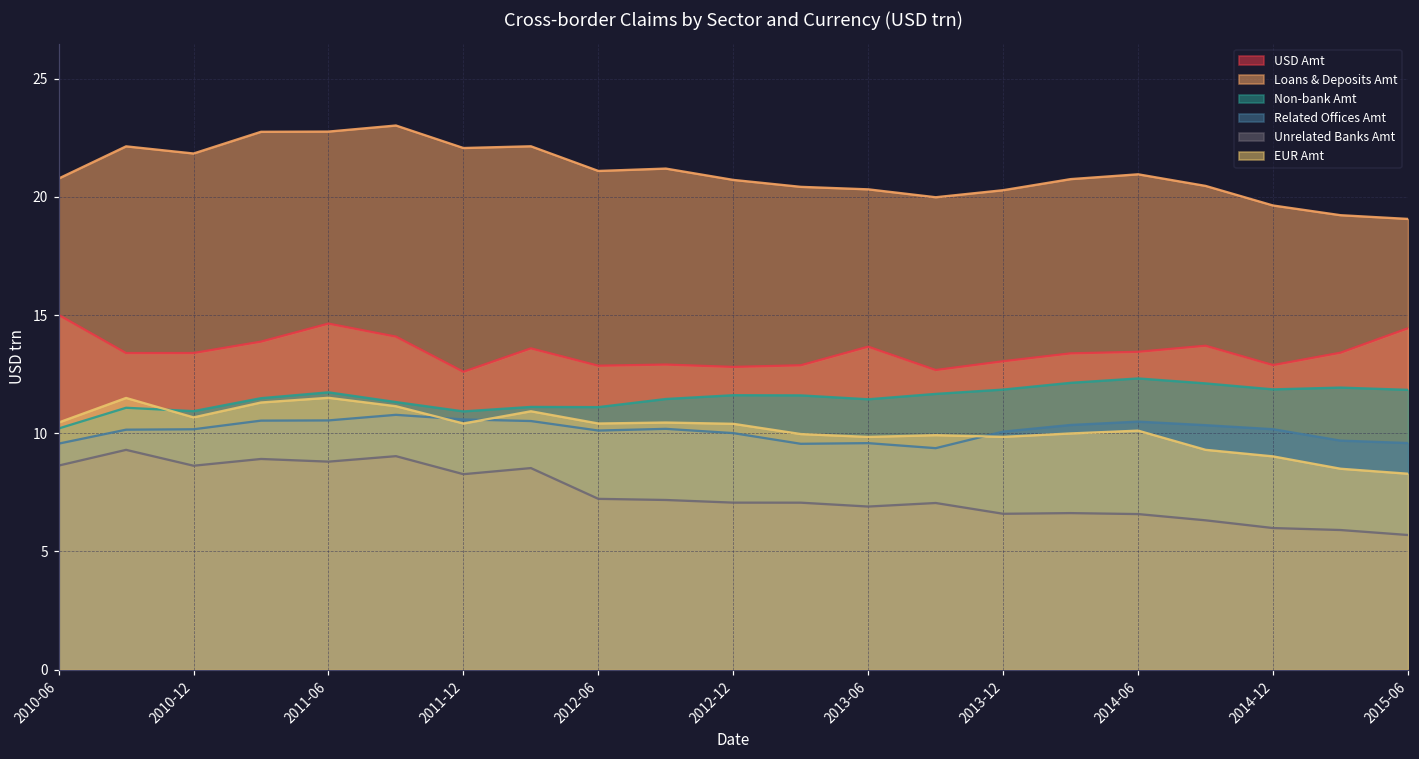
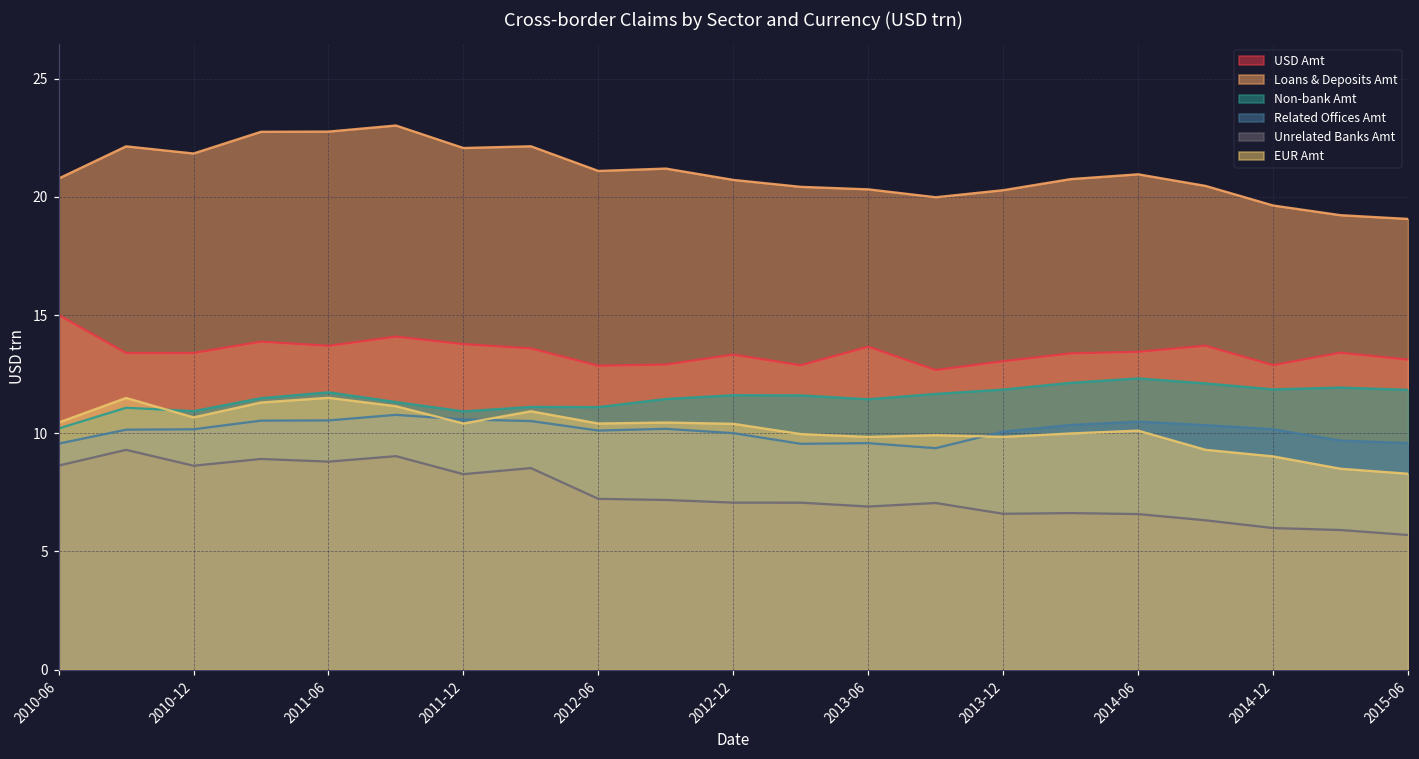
  {
    "USD Amt": {
      "2010-06": 15.0,
      "2010-12": 13.4,
-     "2011-06": 14.6,
-     "2011-12": 12.6,
+     "2011-06": 13.7,
+     "2011-12": 13.8,
      "2012-06": 12.9,
-     "2012-12": 12.8,
+     "2012-12": 13.3,
      "2013-06": 13.7,
      "2013-12": 13.0,
      "2014-06": 13.4,
      "2014-12": 12.9,
-     "2015-06": 14.4
+     "2015-06": 13.1
    }
  }
